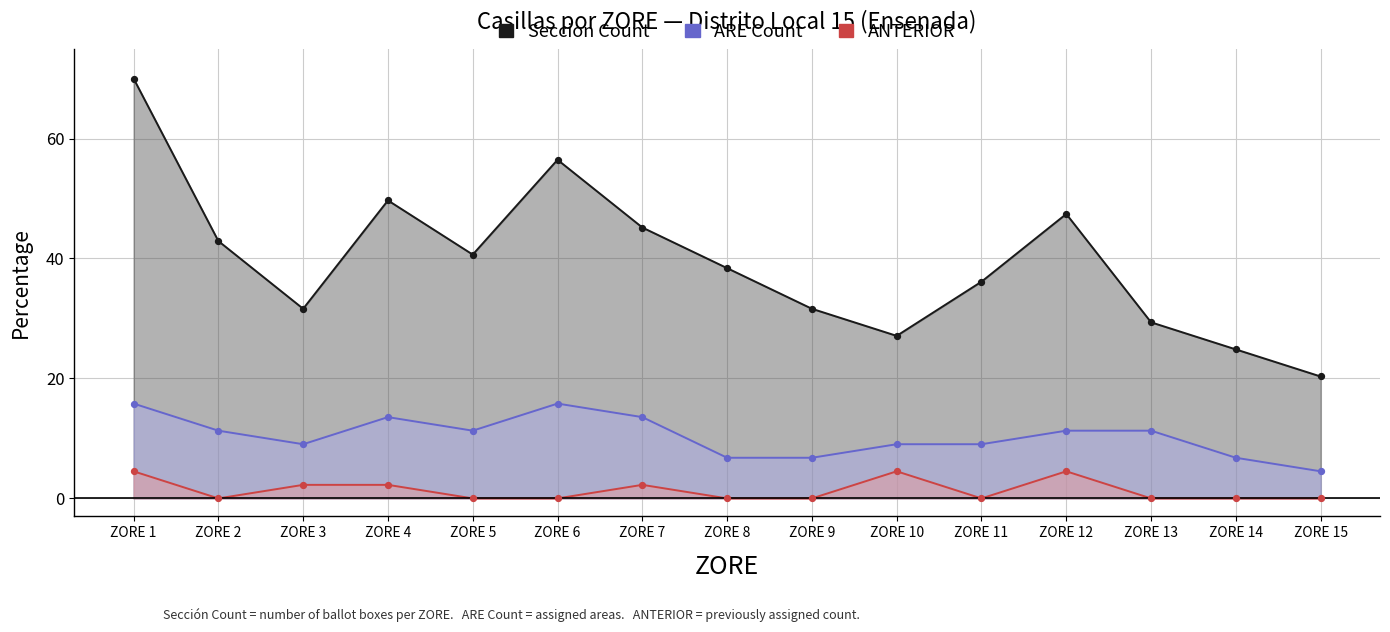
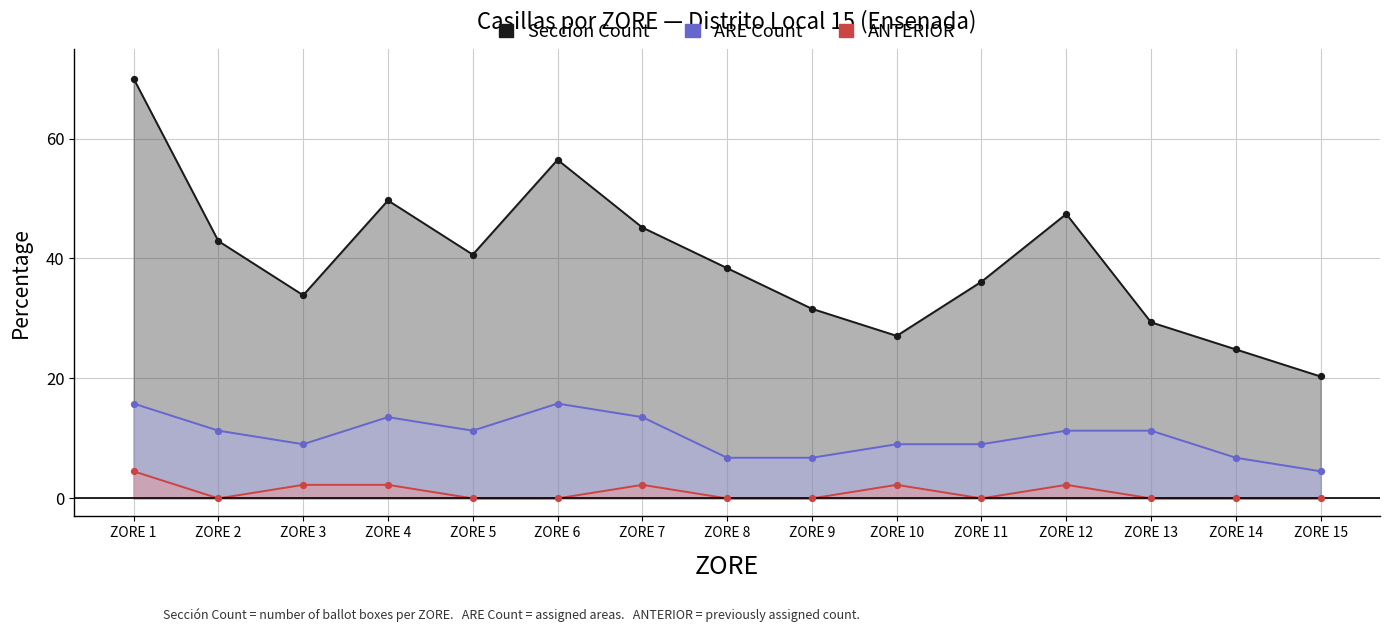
  {
    "Seccion Count": {
      "ZORE 1": 70,
      "ZORE 2": 43,
-     "ZORE 3": 32,
+     "ZORE 3": 34,
      "ZORE 4": 50,
      "ZORE 5": 41,
      "ZORE 6": 56,
      "ZORE 7": 45,
      "ZORE 8": 38,
      "ZORE 9": 32,
      "ZORE 10": 27,
      "ZORE 11": 36,
      "ZORE 12": 47,
      "ZORE 13": 29,
      "ZORE 14": 25,
      "ZORE 15": 20
    },
    "ARE Count": {
      "ZORE 1": 16,
      "ZORE 2": 11,
      "ZORE 3": 9,
      "ZORE 4": 14,
      "ZORE 5": 11,
      "ZORE 6": 16,
      "ZORE 7": 14,
      "ZORE 8": 7,
      "ZORE 9": 7,
      "ZORE 10": 9,
      "ZORE 11": 9,
      "ZORE 12": 11,
      "ZORE 13": 11,
      "ZORE 14": 7,
      "ZORE 15": 5
    },
    "ANTERIOR": {
      "ZORE 1": 5,
      "ZORE 2": 0,
      "ZORE 3": 2,
      "ZORE 4": 2,
      "ZORE 5": 0,
      "ZORE 6": 0,
      "ZORE 7": 2,
      "ZORE 8": 0,
      "ZORE 9": 0,
-     "ZORE 10": 5,
+     "ZORE 10": 2,
      "ZORE 11": 0,
-     "ZORE 12": 5,
+     "ZORE 12": 2,
      "ZORE 13": 0,
      "ZORE 14": 0,
      "ZORE 15": 0
    }
  }
